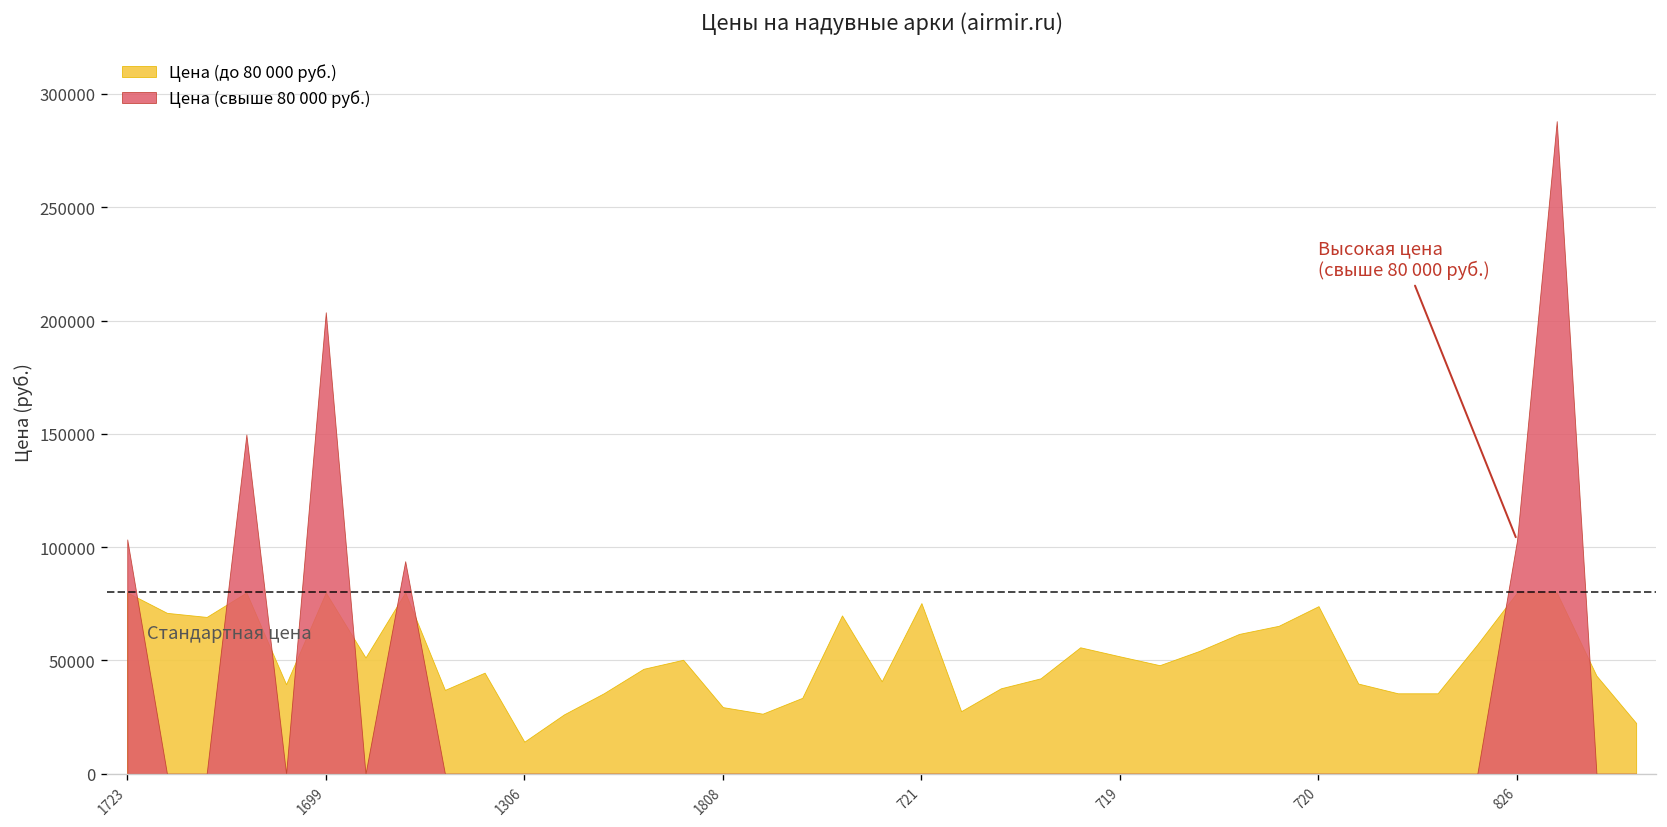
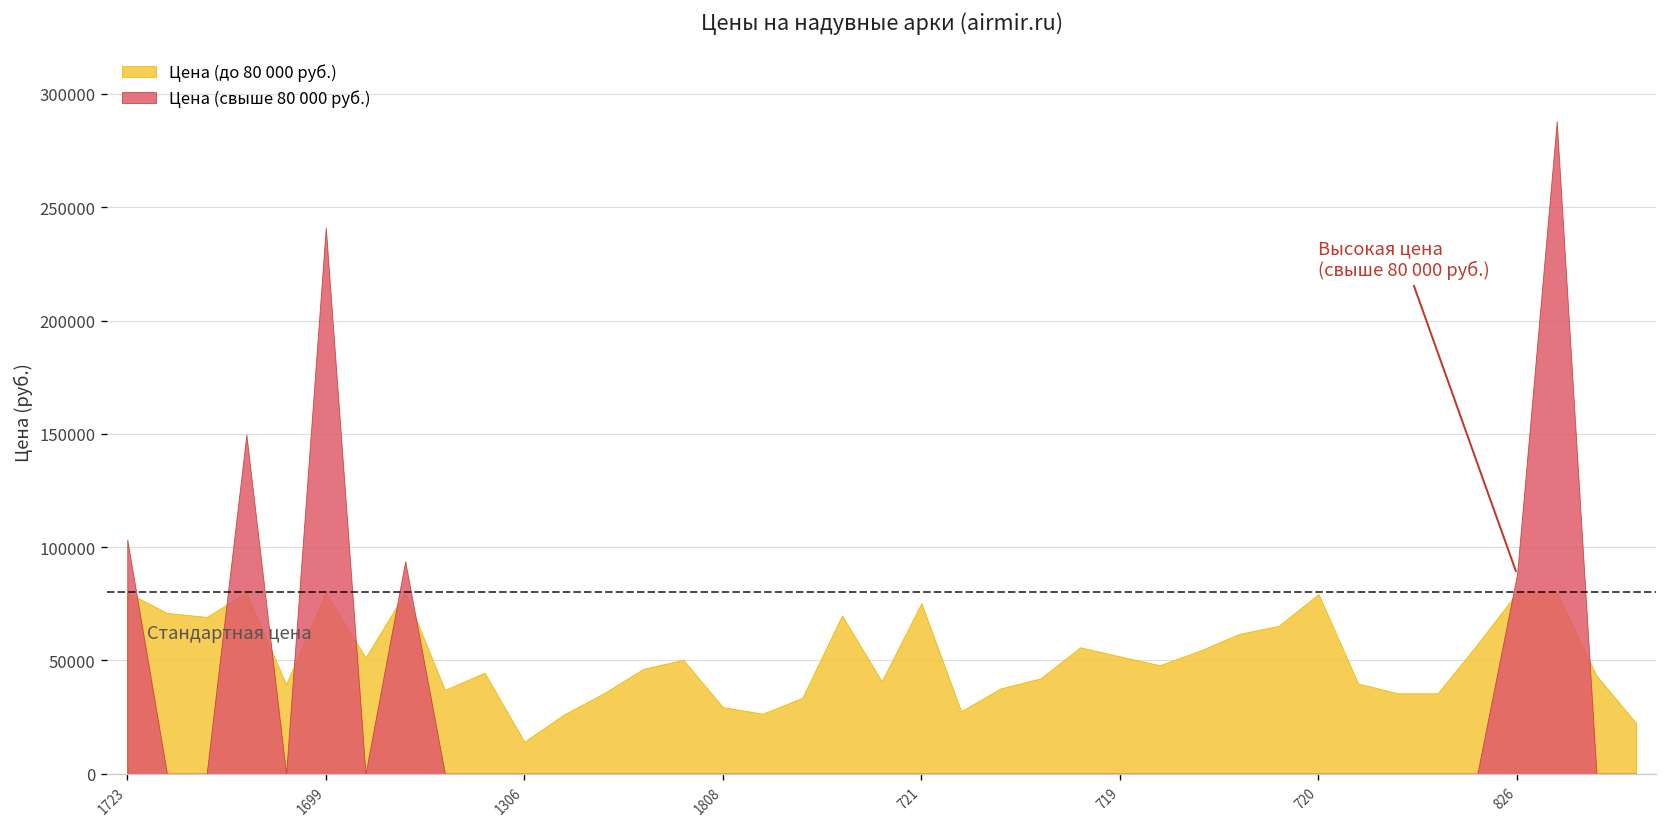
  {
    "Цена (до 80 000 руб.)": {
      "1723": 80000,
      "1699": 80000,
      "1306": 14000,
      "1808": 29000,
      "721": 75000,
      "719": 52000,
-     "720": 74000,
+     "720": 79000,
      "826": 80000
    },
    "Цена (свыше 80 000 руб.)": {
      "1723": 103000,
-     "1699": 204000,
+     "1699": 241000,
      "1306": 0,
      "1808": 0,
      "721": 0,
      "719": 0,
      "720": 0,
-     "826": 103000
+     "826": 88000
    }
  }
